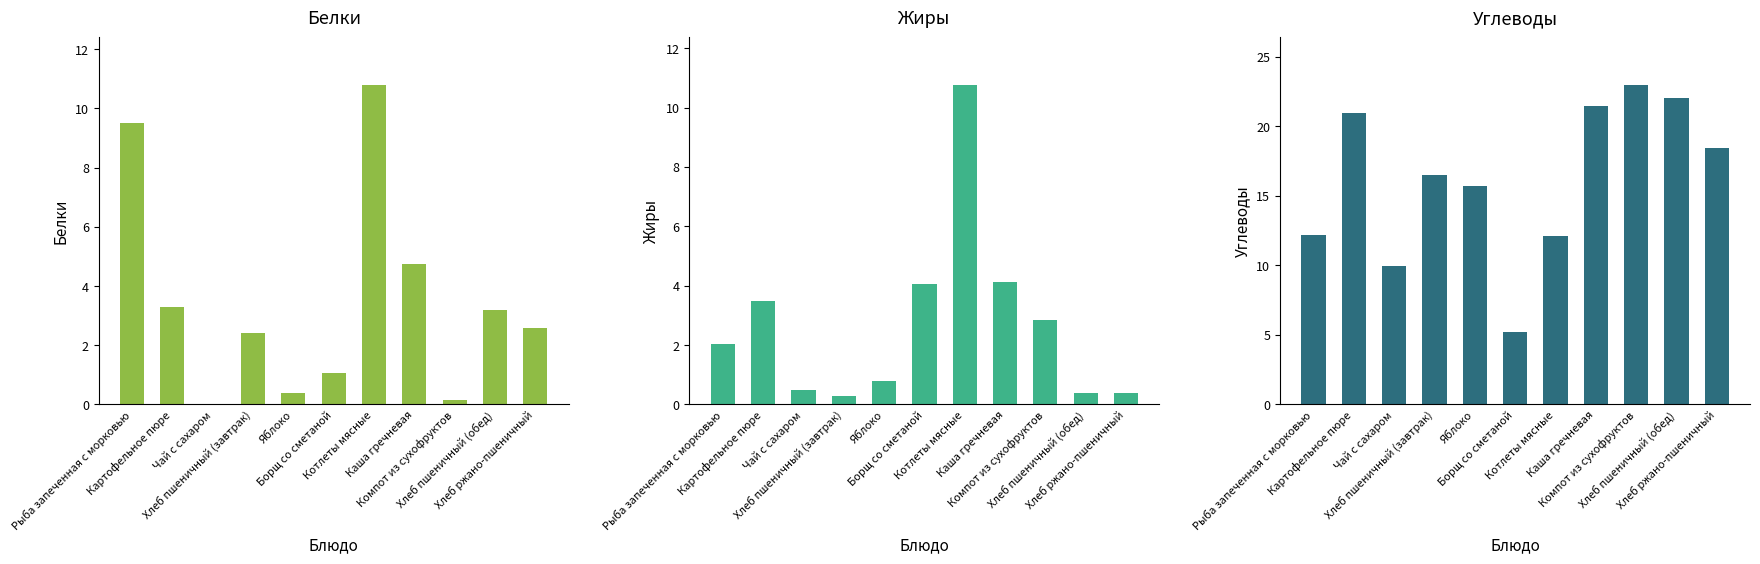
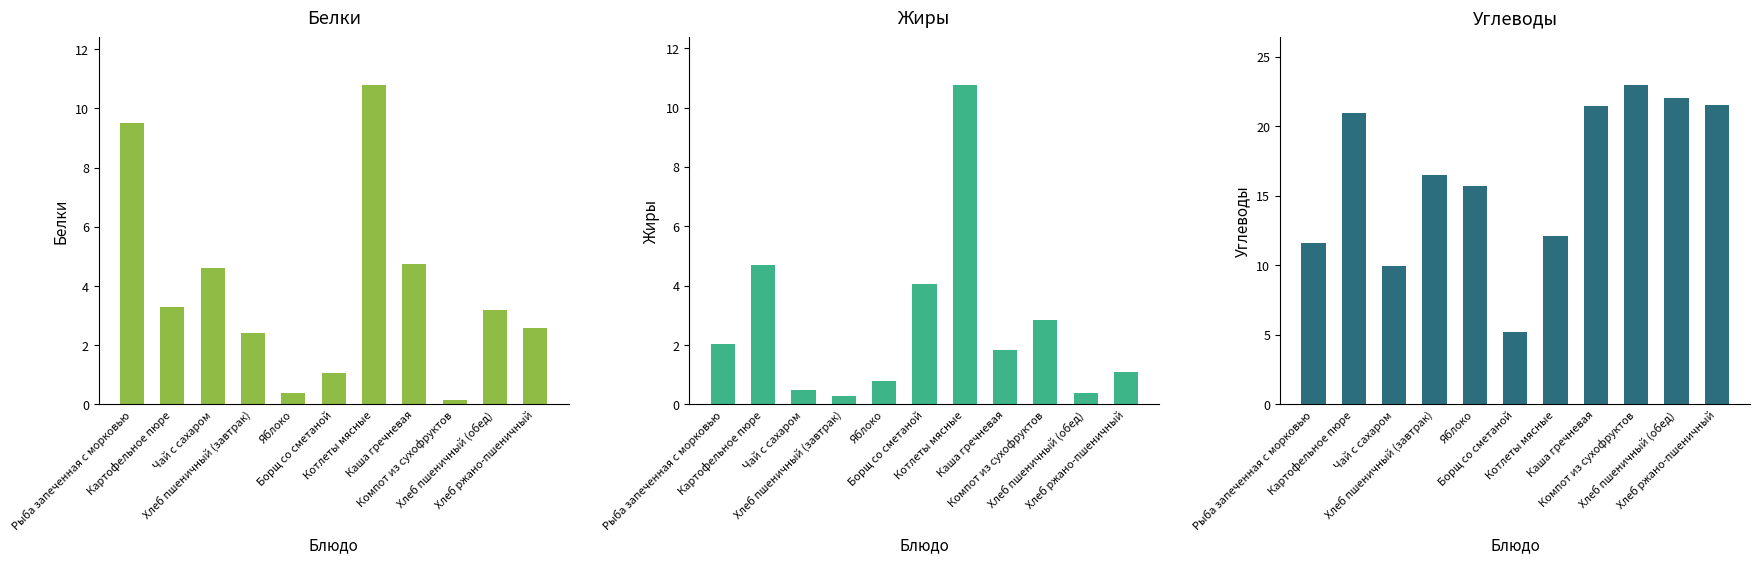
  {
    "Белки": {
      "Рыба запеченная с морковью": 9.5,
      "Картофельное пюре": 3.3,
-     "Чай с сахаром": 0.0,
+     "Чай с сахаром": 4.6,
      "Хлеб пшеничный (завтрак)": 2.4,
      "Яблоко": 0.4,
      "Борщ со сметаной": 1.1,
      "Котлеты мясные": 10.8,
      "Каша гречневая": 4.8,
      "Компот из сухофруктов": 0.2,
      "Хлеб пшеничный (обед)": 3.2,
      "Хлеб ржано-пшеничный": 2.6
    },
    "Жиры": {
      "Рыба запеченная с морковью": 2.0,
-     "Картофельное пюре": 3.5,
+     "Картофельное пюре": 4.7,
      "Чай с сахаром": 0.5,
      "Хлеб пшеничный (завтрак)": 0.3,
      "Яблоко": 0.8,
      "Борщ со сметаной": 4.1,
      "Котлеты мясные": 10.8,
-     "Каша гречневая": 4.1,
+     "Каша гречневая": 1.8,
      "Компот из сухофруктов": 2.9,
      "Хлеб пшеничный (обед)": 0.4,
-     "Хлеб ржано-пшеничный": 0.4
+     "Хлеб ржано-пшеничный": 1.1
    },
    "Углеводы": {
-     "Рыба запеченная с морковью": 12.2,
+     "Рыба запеченная с морковью": 11.6,
      "Картофельное пюре": 20.9,
      "Чай с сахаром": 10.0,
      "Хлеб пшеничный (завтрак)": 16.5,
      "Яблоко": 15.7,
      "Борщ со сметаной": 5.2,
      "Котлеты мясные": 12.1,
      "Каша гречневая": 21.5,
      "Компот из сухофруктов": 22.9,
      "Хлеб пшеничный (обед)": 22.0,
-     "Хлеб ржано-пшеничный": 18.4
+     "Хлеб ржано-пшеничный": 21.5
    }
  }
